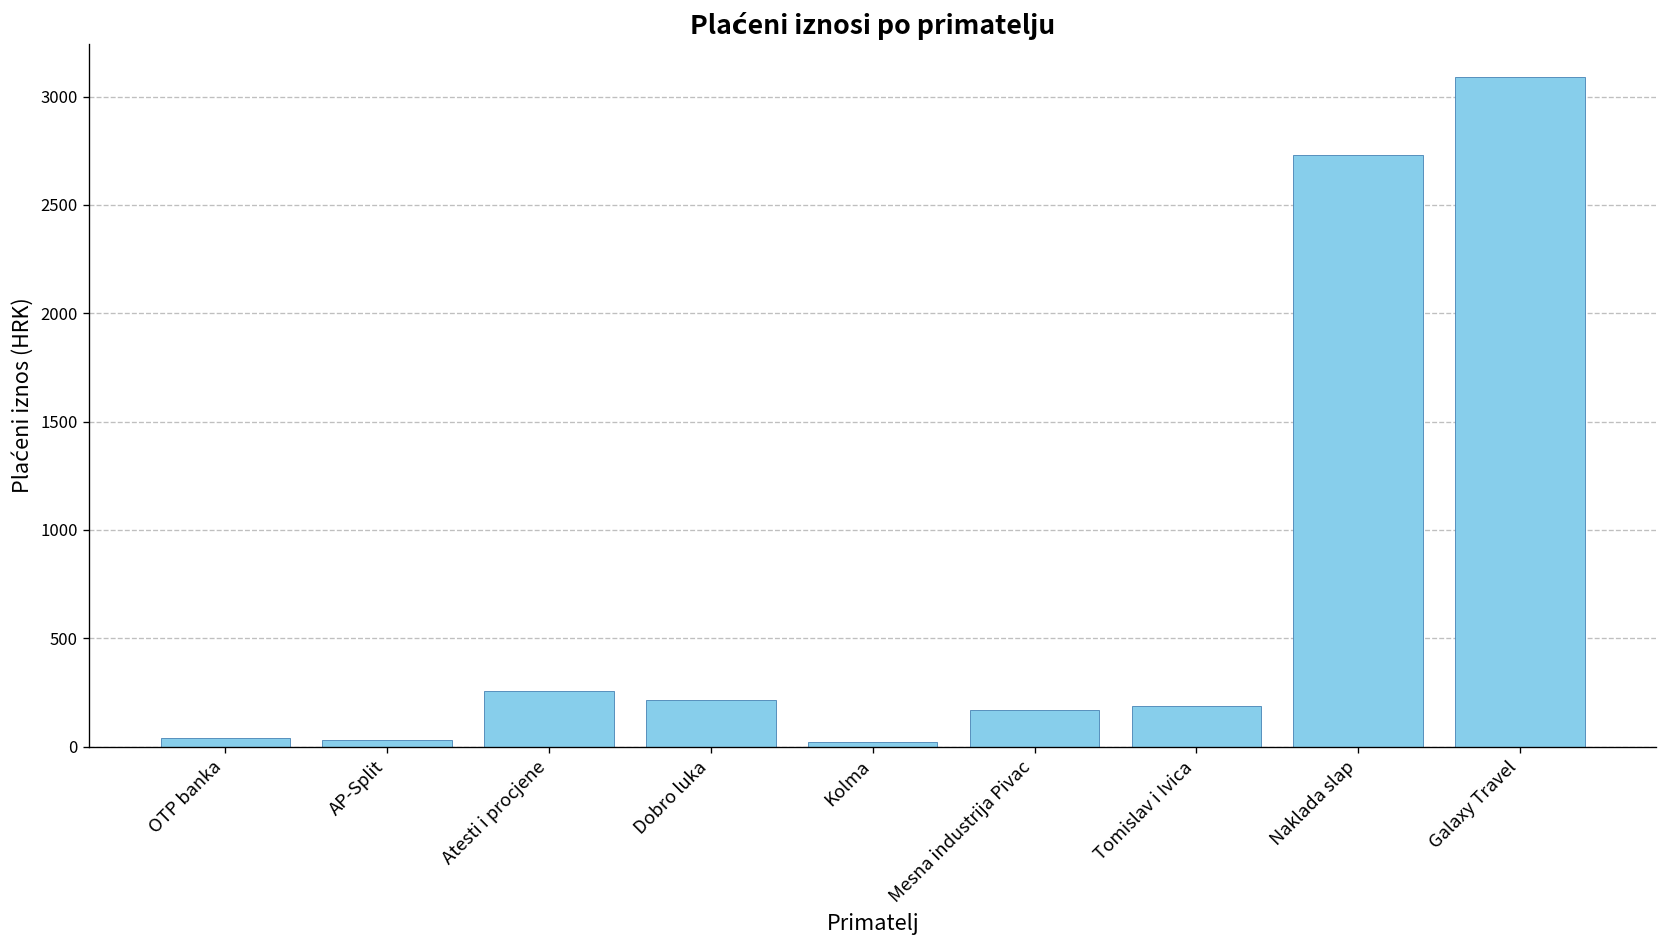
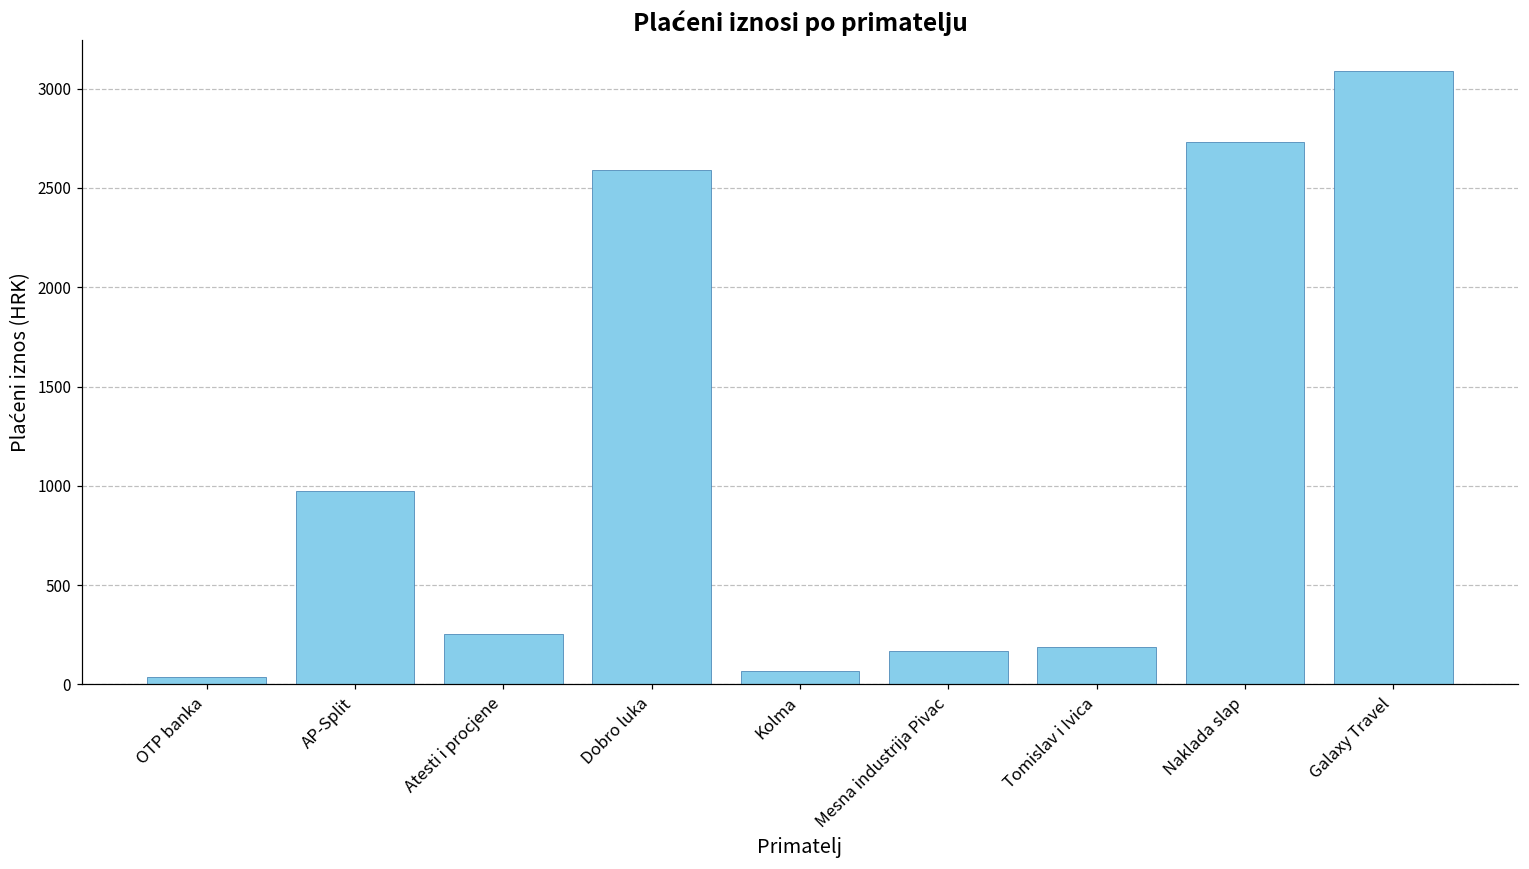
  {
    "OTP banka": 40,
-   "AP-Split": 30,
+   "AP-Split": 970,
    "Atesti i procjene": 250,
-   "Dobro luka": 220,
-   "Kolma": 20,
+   "Dobro luka": 2590,
+   "Kolma": 70,
    "Mesna industrija Pivac": 170,
    "Tomislav i Ivica": 190,
    "Naklada slap": 2730,
    "Galaxy Travel": 3090
  }
